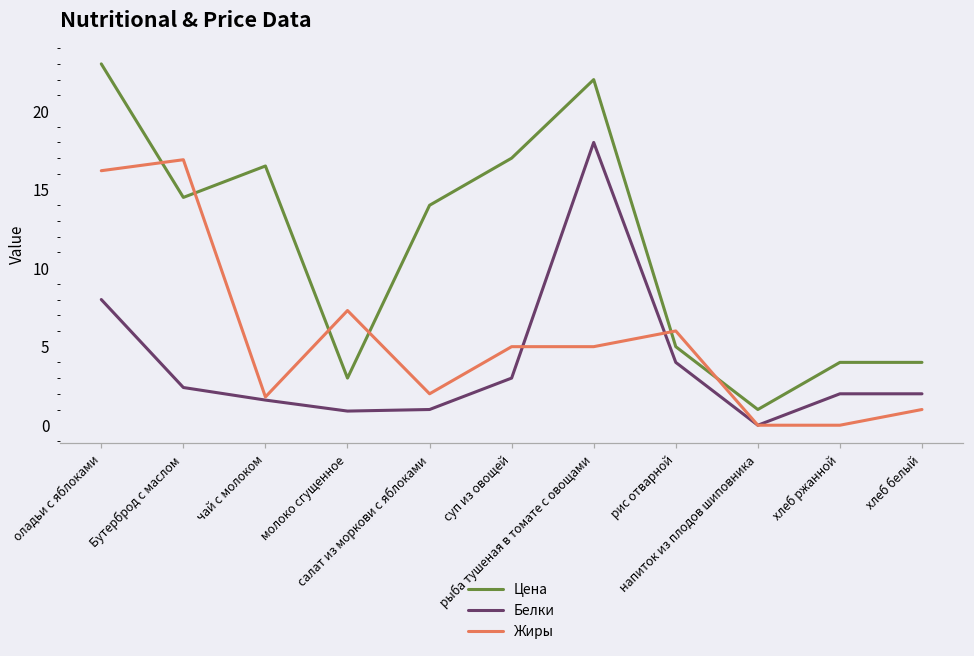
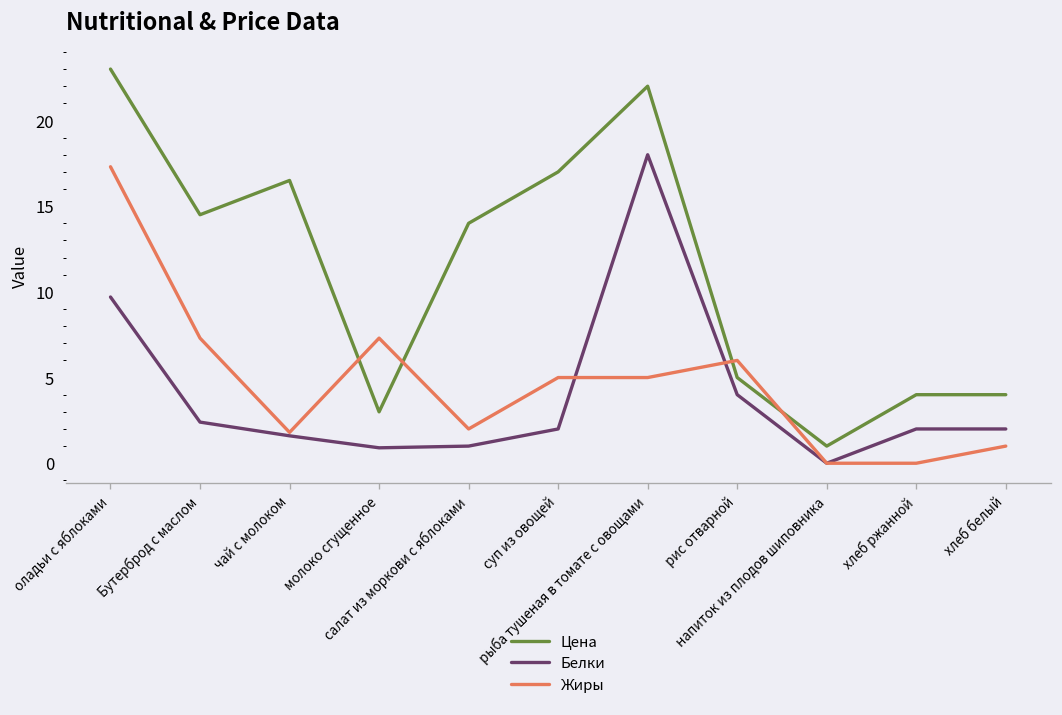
  {
    "Цена": {
      "оладьи с яблоками": 23.0,
      "Бутерброд с маслом": 14.5,
      "чай с молоком": 16.5,
      "молоко сгущенное": 3.0,
      "салат из моркови с яблоками": 14.0,
      "суп из овощей": 17.0,
      "рыба тушеная в томате с овощами": 22.0,
      "рис отварной": 5.0,
      "напиток из плодов шиповника": 1.0,
      "хлеб ржанной": 4.0,
      "хлеб белый": 4.0
    },
    "Белки": {
-     "оладьи с яблоками": 8.0,
+     "оладьи с яблоками": 9.7,
      "Бутерброд с маслом": 2.4,
      "чай с молоком": 1.6,
      "молоко сгущенное": 0.9,
      "салат из моркови с яблоками": 1.0,
-     "суп из овощей": 3,
+     "суп из овощей": 2,
      "рыба тушеная в томате с овощами": 18.0,
      "рис отварной": 4.0,
      "хлеб ржанной": 2.0,
      "хлеб белый": 2.0
    },
    "Жиры": {
-     "оладьи с яблоками": 16.2,
-     "Бутерброд с маслом": 16.9,
+     "оладьи с яблоками": 17.3,
+     "Бутерброд с маслом": 7.3,
      "чай с молоком": 1.8,
      "молоко сгущенное": 7.3,
      "салат из моркови с яблоками": 2.0,
      "суп из овощей": 5.0,
      "рыба тушеная в томате с овощами": 5.0,
      "рис отварной": 6.0,
      "хлеб ржанной": 0.0,
      "хлеб белый": 1.0
    }
  }
